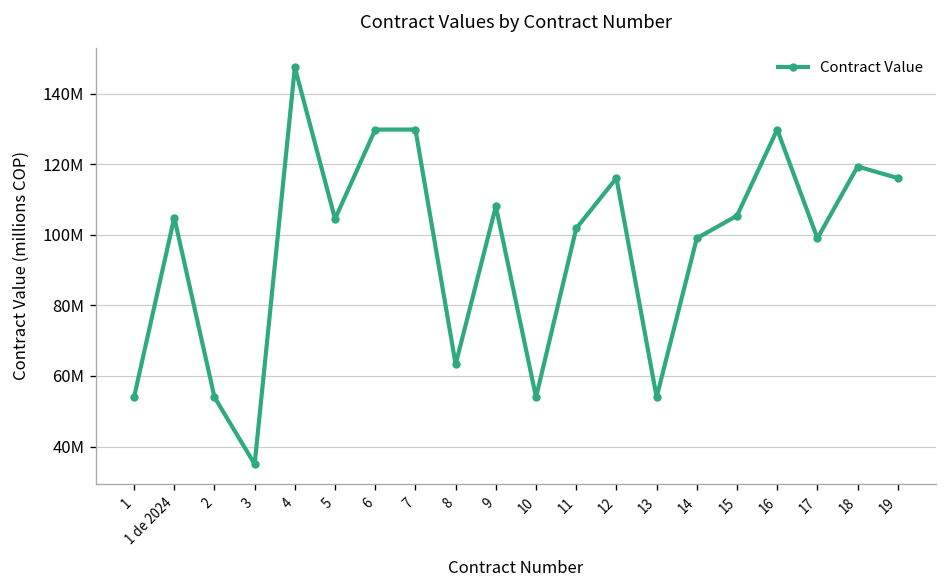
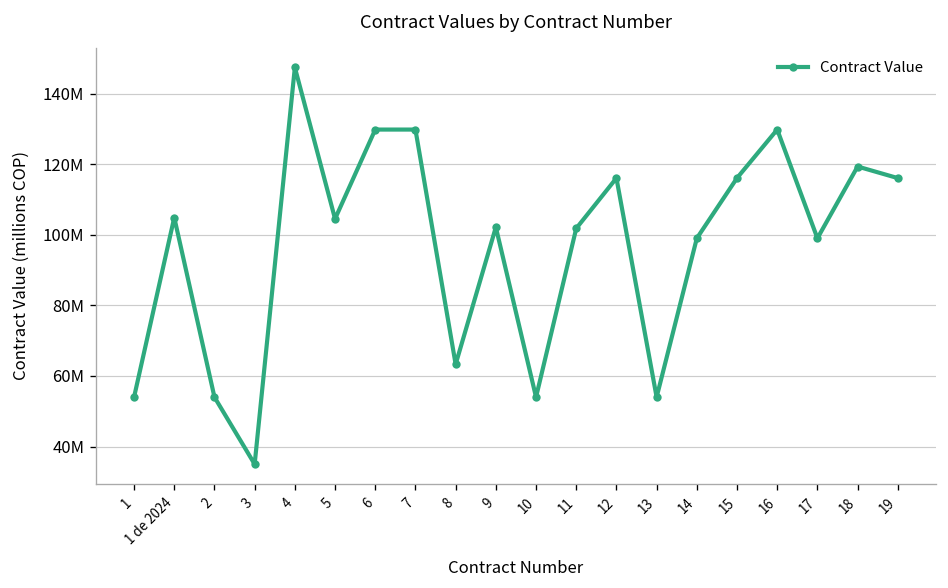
  {
    "1": 54000000,
    "1 de 2024": 105000000,
    "2": 54000000,
    "3": 35000000,
    "4": 147000000,
    "5": 105000000,
    "6": 130000000,
    "7": 130000000,
    "8": 63000000,
-   "9": 108000000,
+   "9": 102000000,
    "10": 54000000,
    "11": 102000000,
    "12": 116000000,
    "13": 54000000,
    "14": 99000000,
-   "15": 105000000,
+   "15": 116000000,
    "16": 130000000,
    "17": 99000000,
    "18": 119000000,
    "19": 116000000
  }
